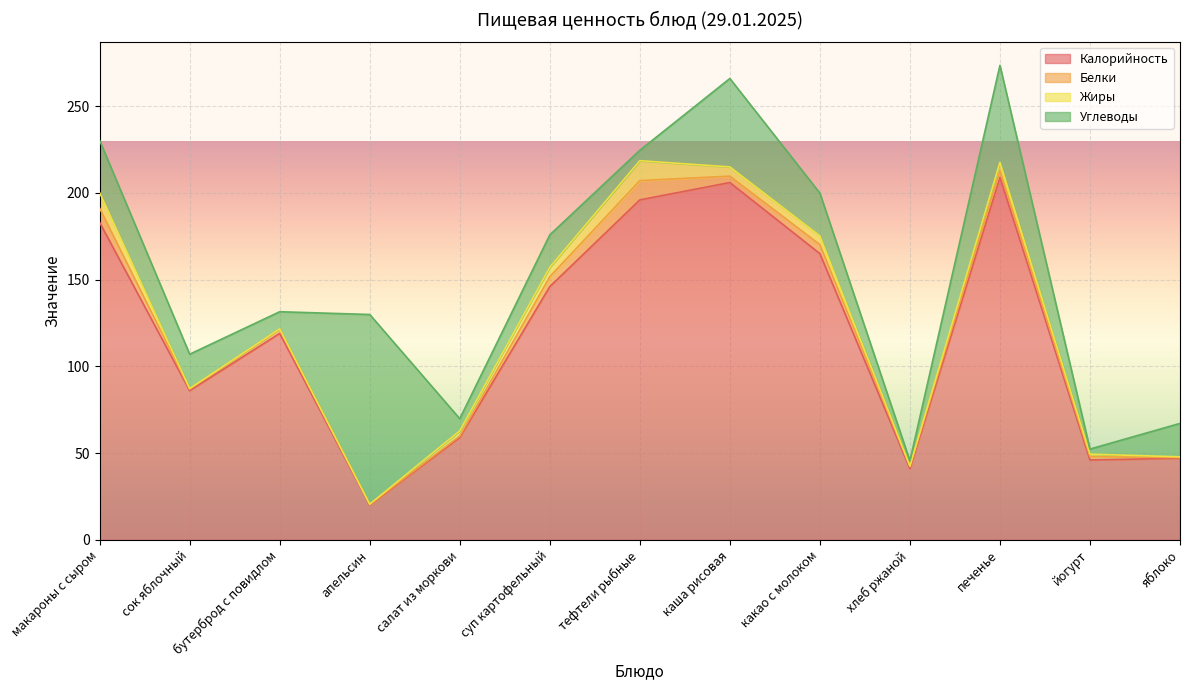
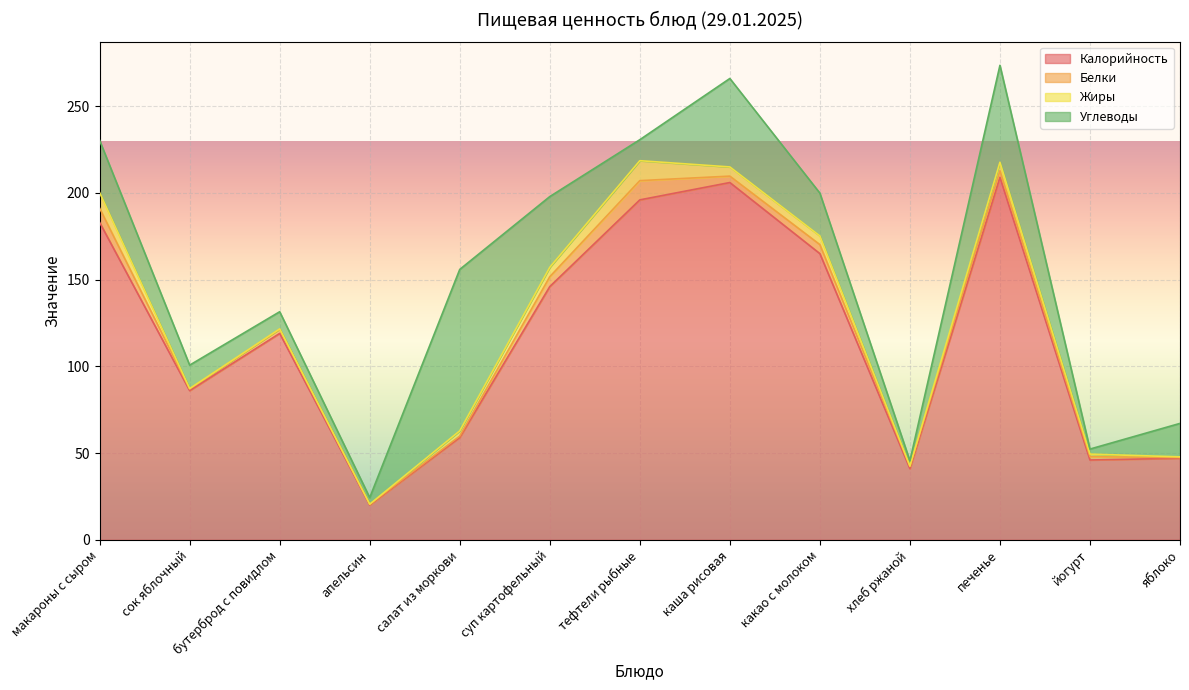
  {
    "Калорийность": {
      "макароны с сыром": 183,
      "бутерброд с повидлом": 119,
      "суп картофельный": 146,
      "тефтели рыбные": 196,
      "каша рисовая": 206,
      "какао с молоком": 165,
      "печенье": 209,
      "йогурт": 46
    },
    "Углеводы": {
      "макароны с сыром": 30,
-     "сок яблочный": 20,
+     "сок яблочный": 14,
      "бутерброд с повидлом": 10,
-     "апельсин": 109,
-     "салат из моркови": 7,
-     "суп картофельный": 19,
-     "тефтели рыбные": 6,
+     "апельсин": 4,
+     "салат из моркови": 93,
+     "суп картофельный": 41,
+     "тефтели рыбные": 12,
      "каша рисовая": 51,
      "какао с молоком": 25,
      "хлеб ржаной": 3,
      "печенье": 56,
      "йогурт": 3,
      "яблоко": 19
    }
  }
